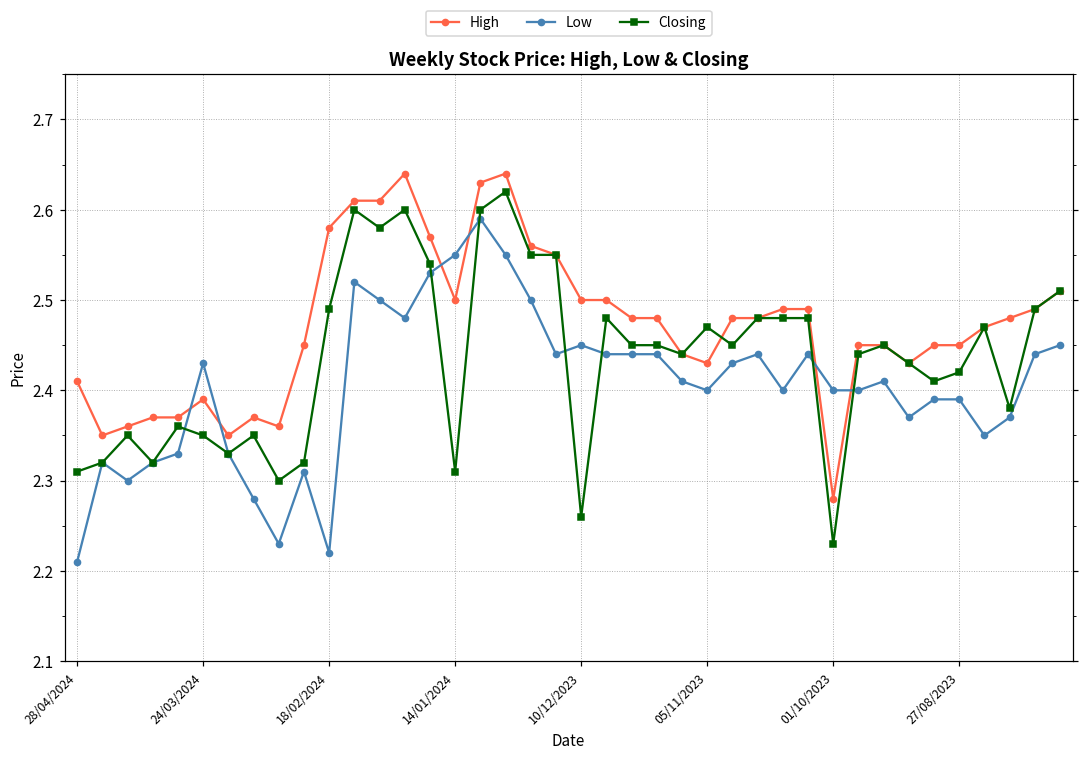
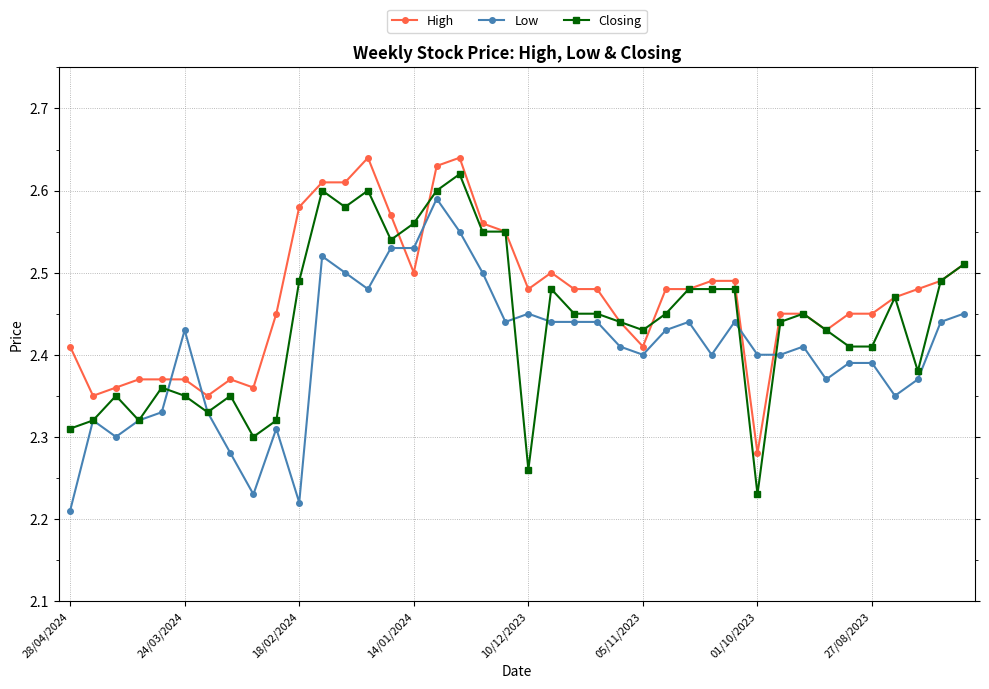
  {
    "High": {
      "28/04/2024": 2.41,
-     "24/03/2024": 2.39,
+     "24/03/2024": 2.37,
      "18/02/2024": 2.58,
      "14/01/2024": 2.50,
-     "10/12/2023": 2.50,
-     "05/11/2023": 2.43,
+     "10/12/2023": 2.48,
+     "05/11/2023": 2.41,
      "01/10/2023": 2.28,
      "27/08/2023": 2.45
    },
    "Low": {
      "28/04/2024": 2.21,
      "24/03/2024": 2.43,
      "18/02/2024": 2.22,
-     "14/01/2024": 2.55,
+     "14/01/2024": 2.53,
      "10/12/2023": 2.45,
      "05/11/2023": 2.40,
      "01/10/2023": 2.40,
      "27/08/2023": 2.39
    },
    "Closing": {
      "28/04/2024": 2.31,
      "24/03/2024": 2.35,
      "18/02/2024": 2.49,
-     "14/01/2024": 2.31,
+     "14/01/2024": 2.56,
      "10/12/2023": 2.26,
-     "05/11/2023": 2.47,
+     "05/11/2023": 2.43,
      "01/10/2023": 2.23,
-     "27/08/2023": 2.42
+     "27/08/2023": 2.41
    }
  }
